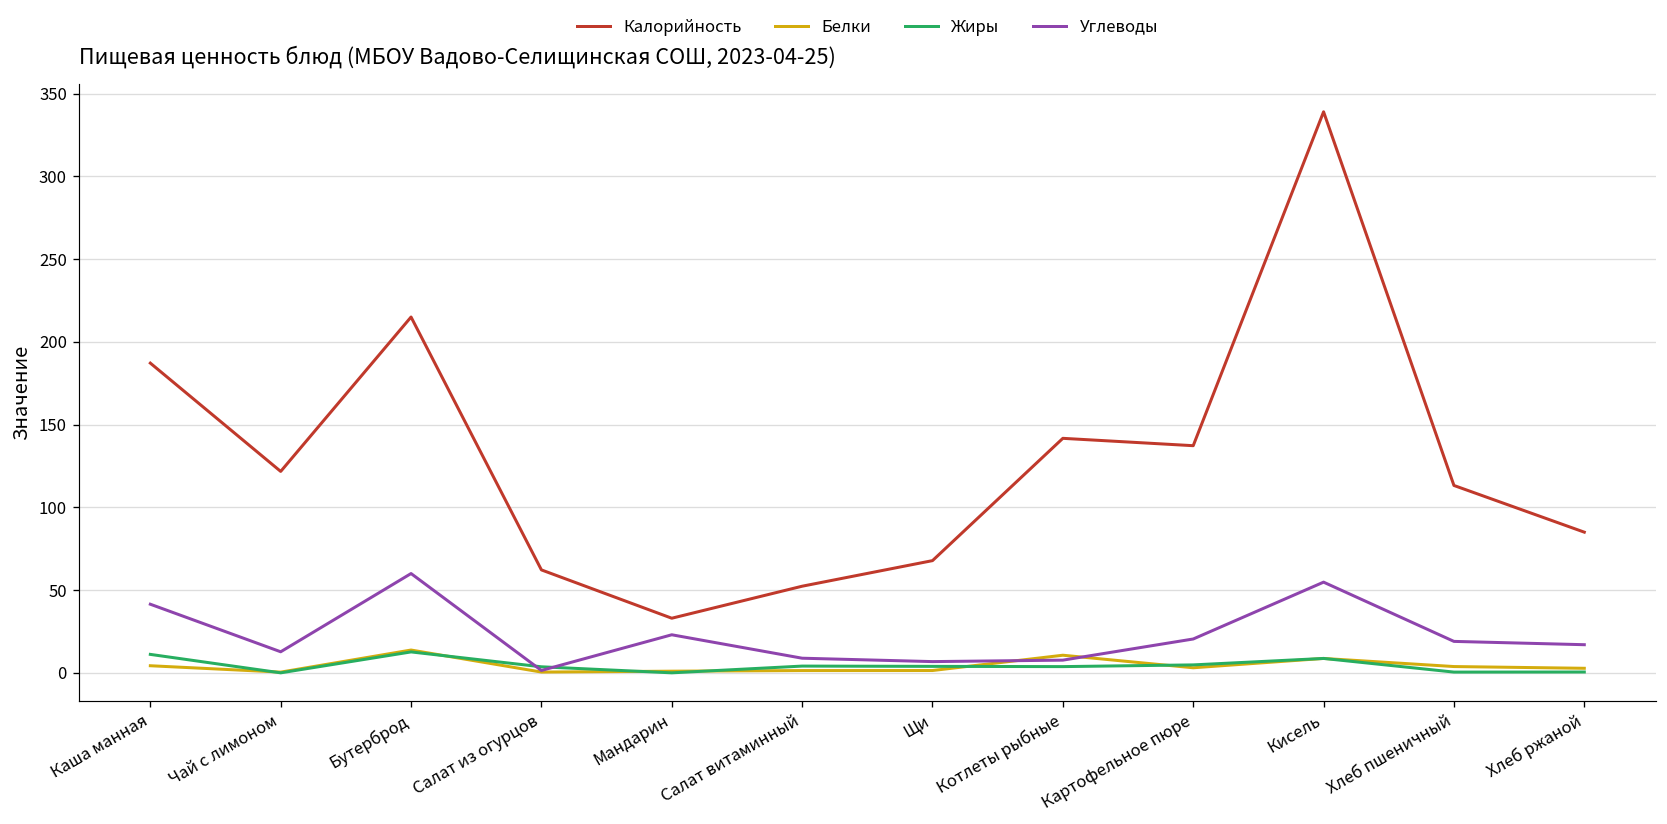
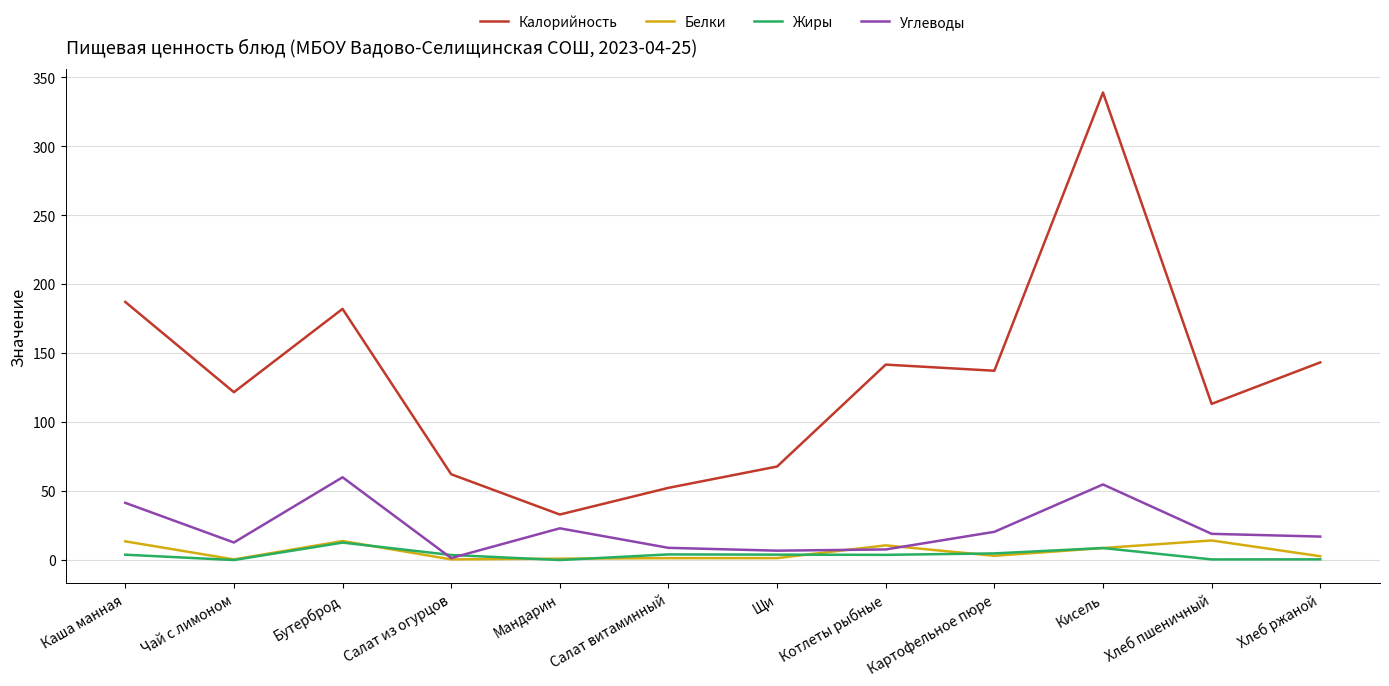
  {
    "Калорийность": {
      "Каша манная": 187,
      "Чай с лимоном": 122,
-     "Бутерброд": 215,
+     "Бутерброд": 182,
      "Салат из огурцов": 62,
      "Мандарин": 33,
      "Салат витаминный": 52,
      "Щи": 68,
      "Котлеты рыбные": 142,
      "Картофельное пюре": 137,
      "Кисель": 339,
      "Хлеб пшеничный": 113,
-     "Хлеб ржаной": 85
+     "Хлеб ржаной": 143
    },
    "Белки": {
-     "Каша манная": 4,
+     "Каша манная": 14,
      "Салат витаминный": 1,
      "Щи": 1,
      "Котлеты рыбные": 11,
-     "Хлеб пшеничный": 4,
+     "Хлеб пшеничный": 14,
      "Хлеб ржаной": 3
    },
    "Жиры": {
-     "Каша манная": 11,
+     "Каша манная": 4,
      "Салат из огурцов": 4,
      "Салат витаминный": 4,
      "Щи": 4,
      "Котлеты рыбные": 4,
      "Хлеб пшеничный": 0,
      "Хлеб ржаной": 1
    },
    "Углеводы": {
      "Каша манная": 41,
      "Чай с лимоном": 13,
      "Бутерброд": 60,
      "Мандарин": 23,
      "Салат витаминный": 9,
      "Щи": 7,
      "Котлеты рыбные": 8,
      "Картофельное пюре": 20,
      "Кисель": 55,
      "Хлеб пшеничный": 19,
      "Хлеб ржаной": 17
    }
  }
